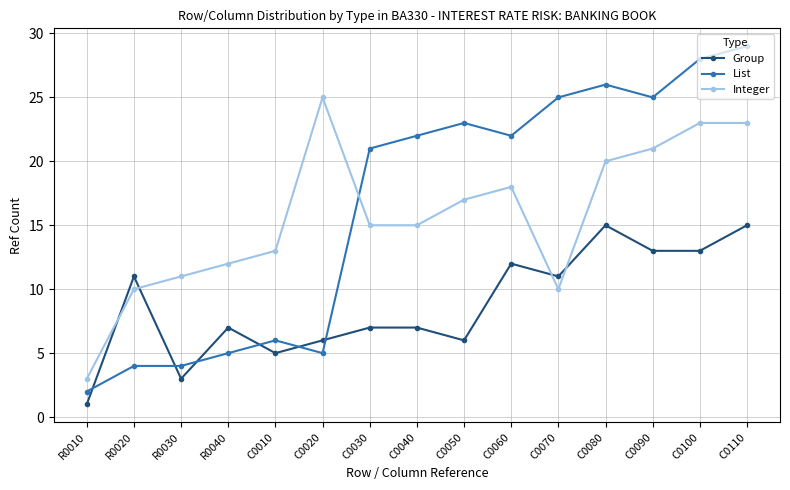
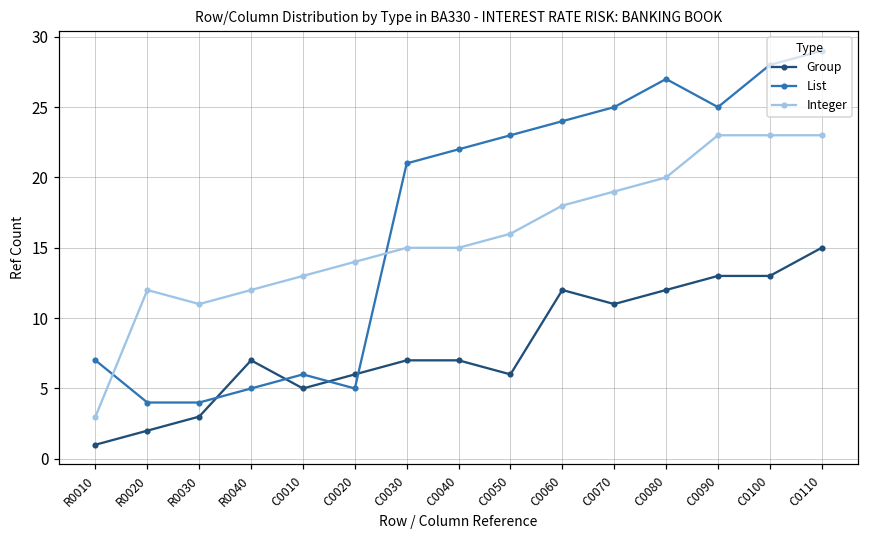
  {
    "Group": {
      "R0010": 1,
-     "R0020": 11,
+     "R0020": 2,
      "R0030": 3,
      "R0040": 7,
      "C0010": 5,
      "C0020": 6,
      "C0030": 7,
      "C0040": 7,
      "C0050": 6,
      "C0060": 12,
      "C0070": 11,
-     "C0080": 15,
+     "C0080": 12,
      "C0090": 13,
      "C0100": 13,
      "C0110": 15
    },
    "List": {
-     "R0010": 2,
+     "R0010": 7,
      "R0020": 4,
      "R0030": 4,
      "R0040": 5,
      "C0010": 6,
      "C0020": 5,
      "C0030": 21,
      "C0040": 22,
      "C0050": 23,
-     "C0060": 22,
+     "C0060": 24,
      "C0070": 25,
-     "C0080": 26,
+     "C0080": 27,
      "C0090": 25
    },
    "Integer": {
      "R0010": 3,
-     "R0020": 10,
+     "R0020": 12,
      "R0030": 11,
      "R0040": 12,
      "C0010": 13,
-     "C0020": 25,
+     "C0020": 14,
      "C0030": 15,
      "C0040": 15,
-     "C0050": 17,
+     "C0050": 16,
      "C0060": 18,
-     "C0070": 10,
+     "C0070": 19,
      "C0080": 20,
-     "C0090": 21,
+     "C0090": 23,
      "C0100": 23,
      "C0110": 23
    }
  }
